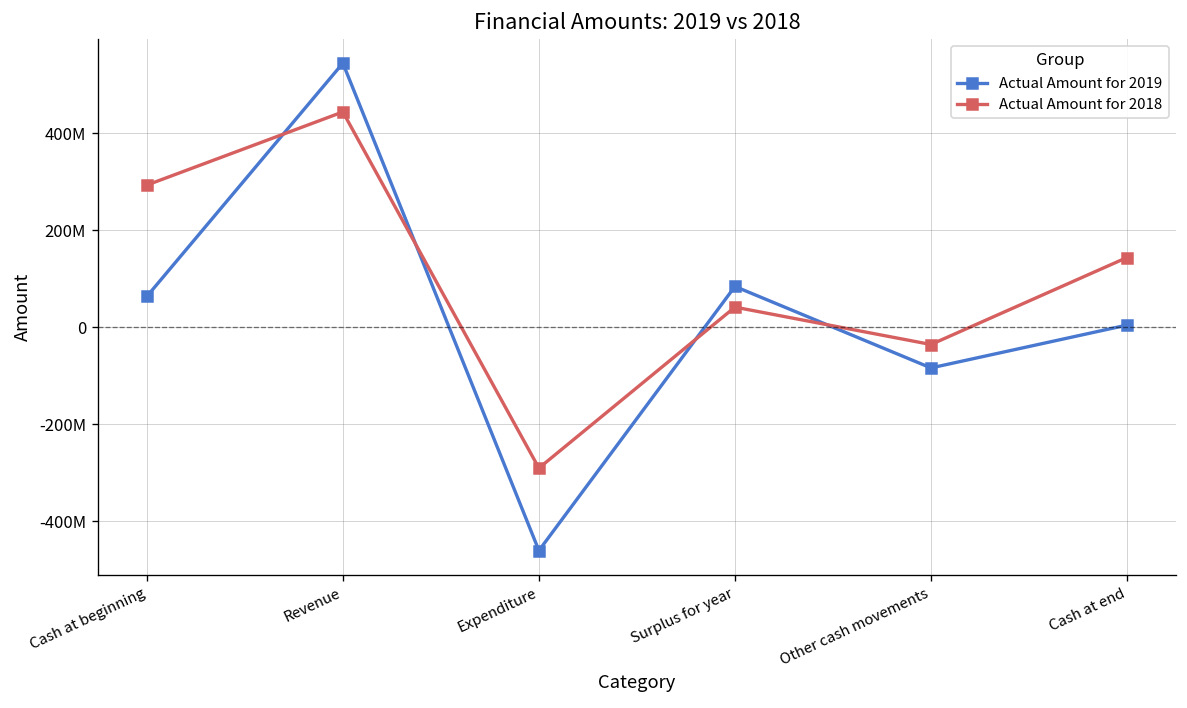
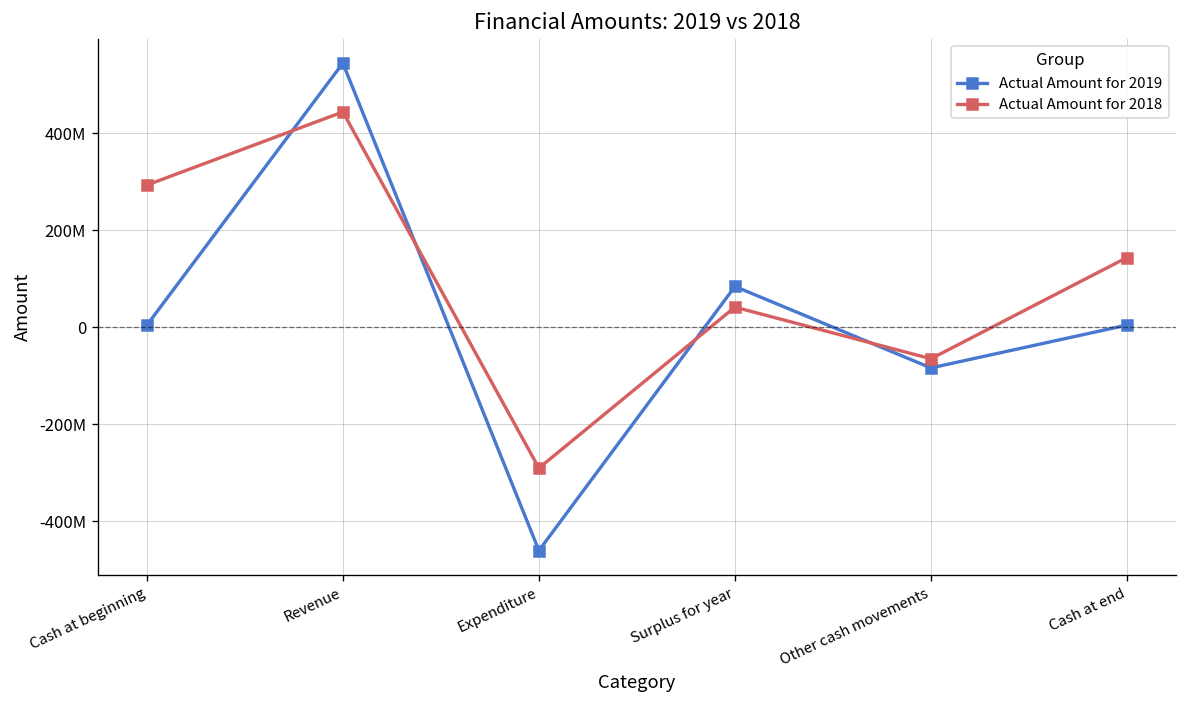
  {
    "Actual Amount for 2019": {
-     "Cash at beginning": 60000000,
+     "Cash at beginning": 0,
      "Revenue": 540000000,
      "Expenditure": -460000000,
      "Surplus for year": 80000000,
      "Other cash movements": -80000000,
      "Cash at end": 0
    },
    "Actual Amount for 2018": {
      "Cash at beginning": 290000000,
      "Revenue": 440000000,
      "Expenditure": -290000000,
      "Surplus for year": 40000000,
-     "Other cash movements": -40000000,
+     "Other cash movements": -60000000,
      "Cash at end": 140000000
    }
  }
